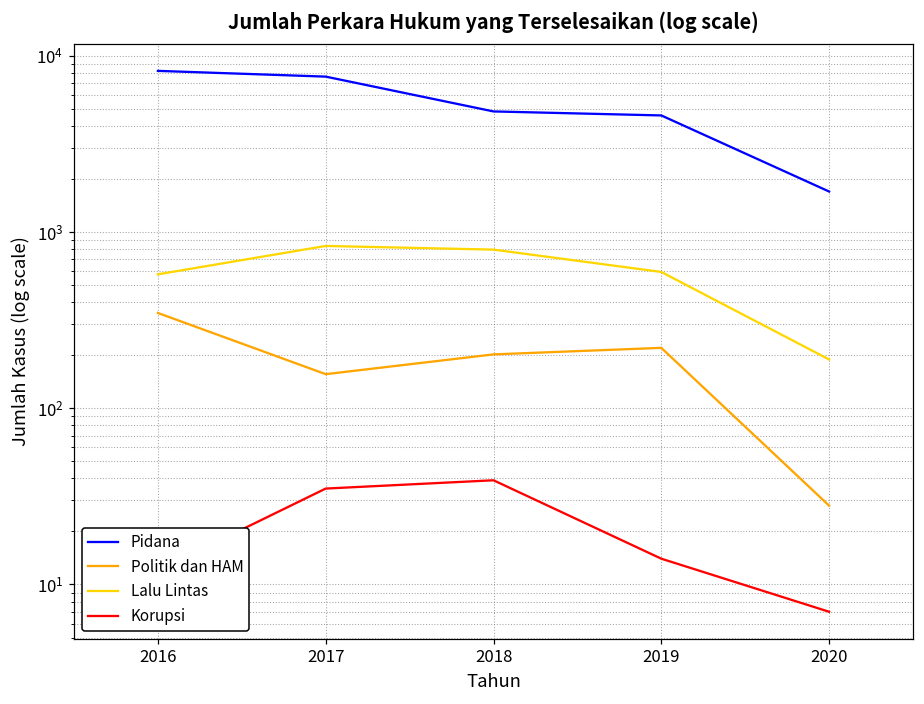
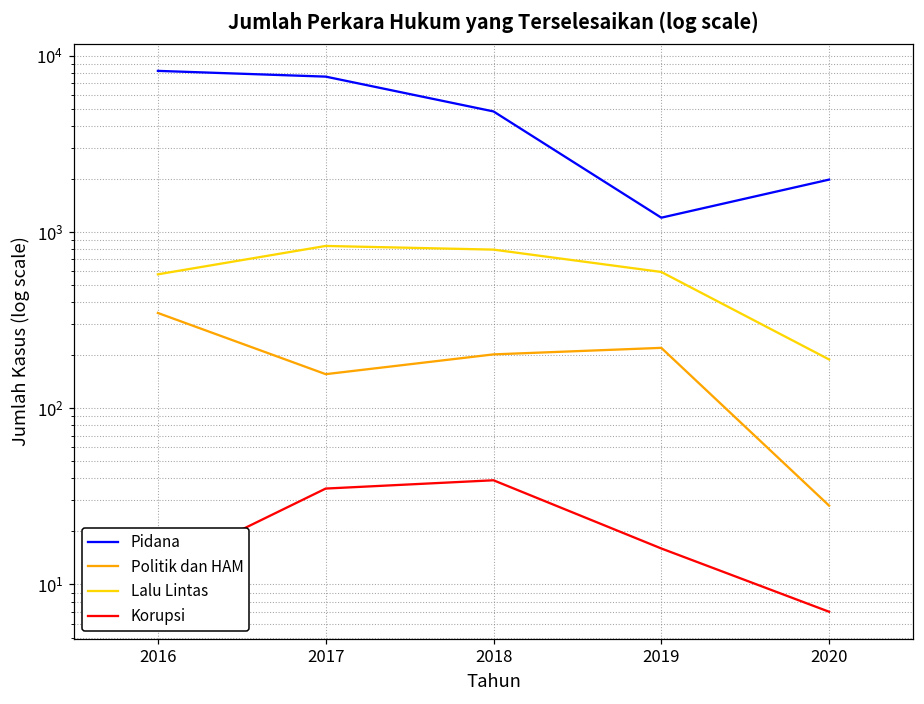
  {
    "Pidana": {
      "2016": 8000,
      "2017": 8000,
      "2018": 4800,
-     "2019": 4600,
-     "2020": 1700
+     "2019": 1200,
+     "2020": 2000
    },
    "Korupsi": {
      "2017": 35,
      "2018": 39,
-     "2019": 14,
+     "2019": 16,
      "2020": 7
    }
  }
